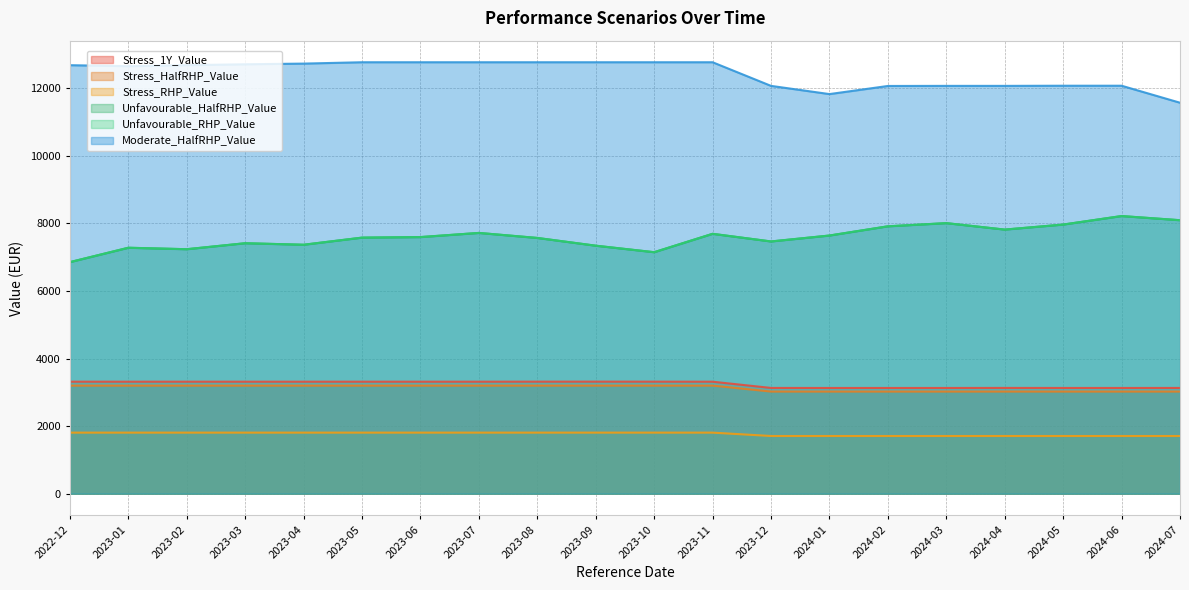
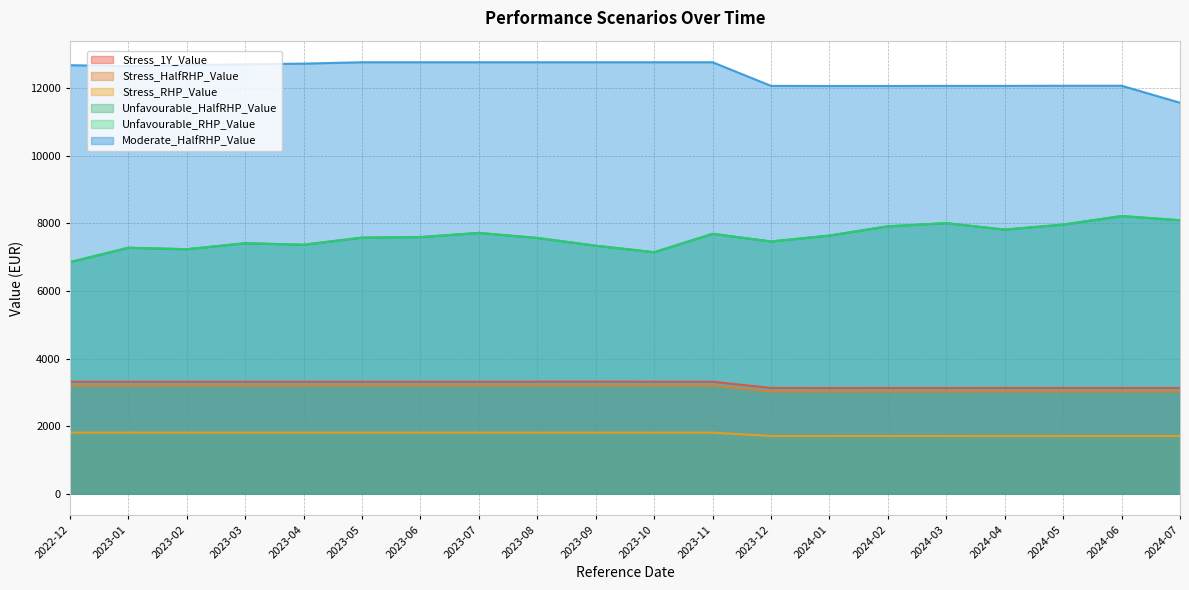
  {
    "Unfavourable_RHP_Value": {
      "2022-12": 6900,
      "2023-01": 7300,
      "2023-02": 7200,
      "2023-03": 7400,
      "2023-04": 7400,
      "2023-05": 7600,
      "2023-06": 7600,
      "2023-07": 7700,
      "2023-08": 7600,
      "2023-09": 7300,
      "2023-10": 7100,
      "2023-11": 7700,
      "2023-12": 7500,
      "2024-01": 7600,
      "2024-02": 7900,
      "2024-03": 8000,
      "2024-04": 7800,
      "2024-05": 8000,
      "2024-06": 8200,
      "2024-07": 8100
    },
    "Moderate_HalfRHP_Value": {
      "2022-12": 12700,
      "2023-04": 12700,
      "2023-05": 12800,
      "2023-06": 12800,
      "2023-07": 12800,
      "2023-08": 12800,
      "2023-09": 12800,
      "2023-10": 12800,
      "2023-11": 12800,
      "2023-12": 12100,
-     "2024-01": 11800,
+     "2024-01": 12100,
      "2024-02": 12100,
      "2024-03": 12100,
      "2024-04": 12100,
      "2024-05": 12100,
      "2024-06": 12100,
      "2024-07": 11600
    }
  }
